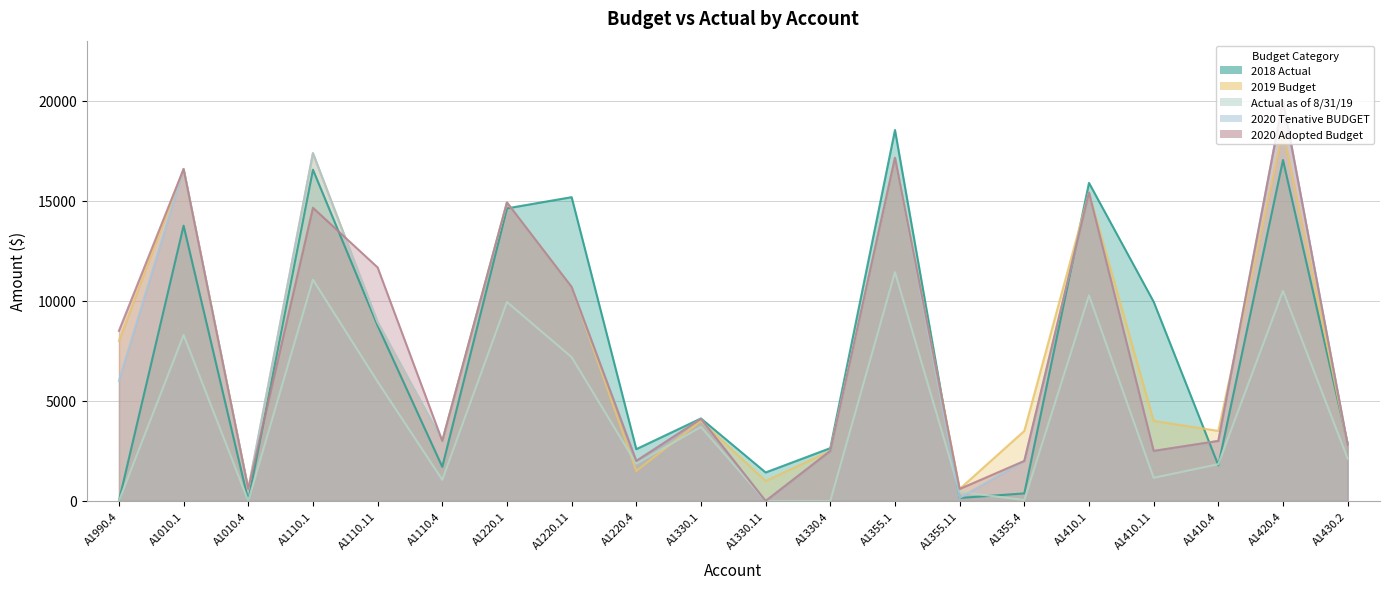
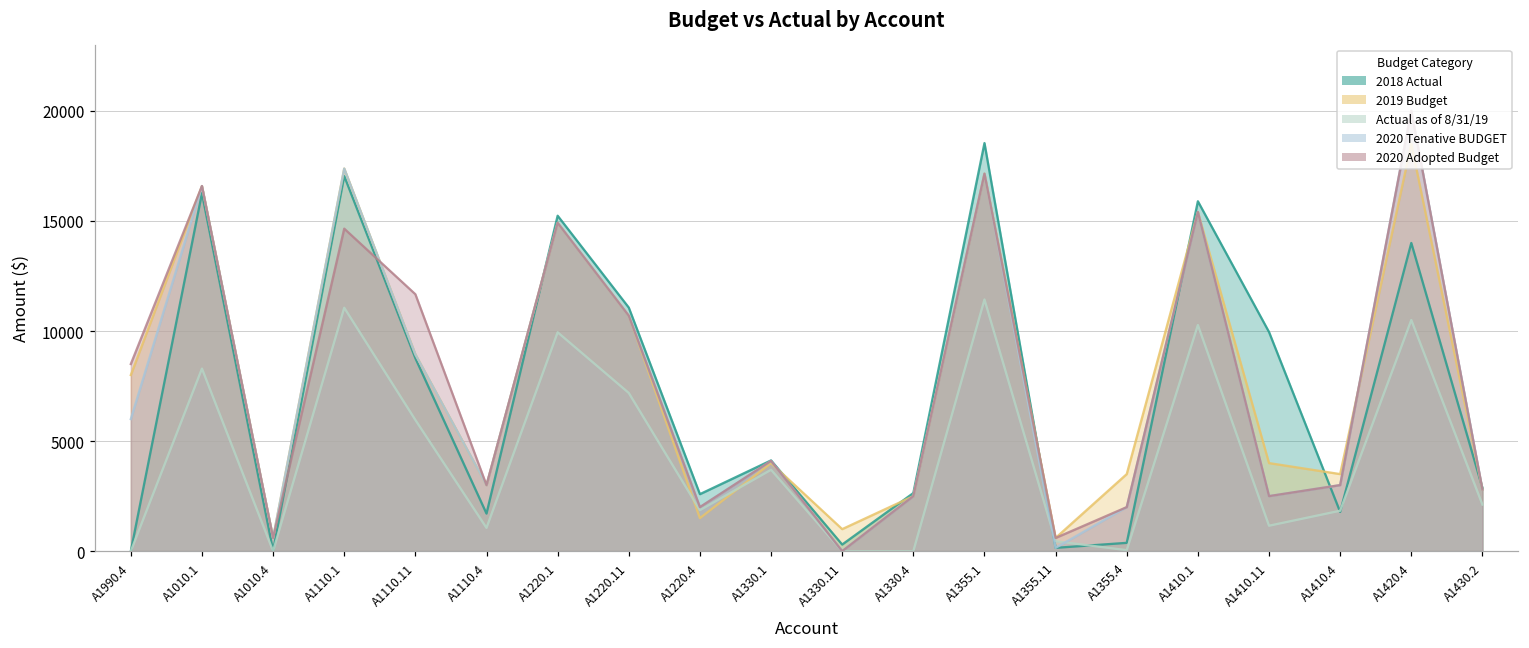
  {
    "2018 Actual": {
-     "A1010.1": 13800,
-     "A1110.1": 16600,
+     "A1010.1": 16300,
+     "A1110.1": 17000,
      "A1110.11": 8800,
      "A1110.4": 1700,
-     "A1220.1": 14600,
-     "A1220.11": 15200,
+     "A1220.1": 15200,
+     "A1220.11": 11100,
      "A1220.4": 2600,
-     "A1330.11": 1400,
+     "A1330.11": 300,
      "A1330.4": 2600,
      "A1355.1": 18500,
      "A1355.4": 400,
      "A1410.1": 15900,
      "A1410.11": 10000,
-     "A1420.4": 17000
+     "A1420.4": 14000
    }
  }
